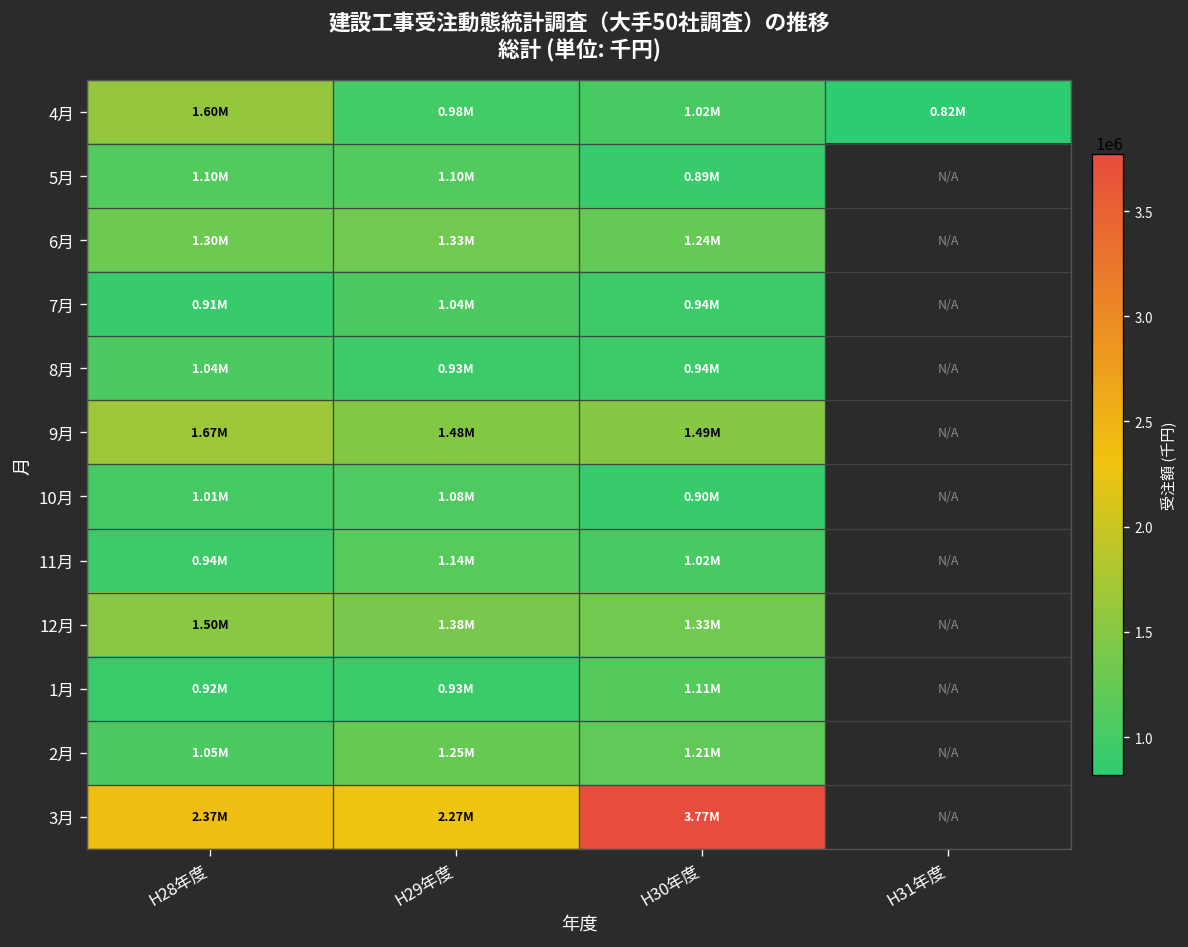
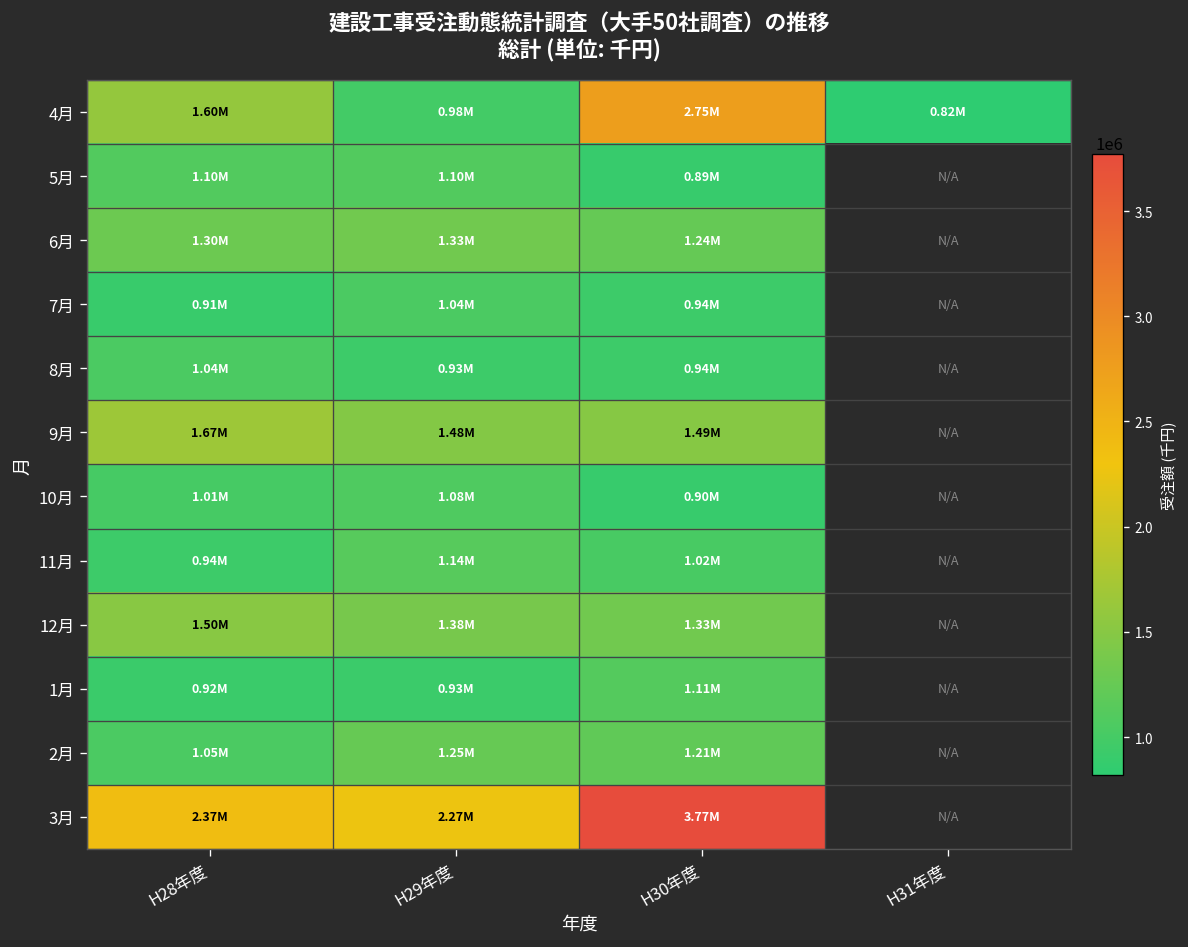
  {
    "4月": {
      "H28年度": "1.60M",
      "H29年度": "0.98M",
-     "H30年度": "1.02M",
+     "H30年度": "2.75M",
      "H31年度": "0.82M"
    },
    "5月": {
      "H28年度": "1.10M",
      "H29年度": "1.10M",
      "H30年度": "0.89M"
    },
    "6月": {
      "H28年度": "1.30M",
      "H29年度": "1.33M",
      "H30年度": "1.24M"
    },
    "7月": {
      "H28年度": "0.91M",
      "H29年度": "1.04M",
      "H30年度": "0.94M"
    },
    "8月": {
      "H28年度": "1.04M",
      "H29年度": "0.93M",
      "H30年度": "0.94M"
    },
    "9月": {
      "H28年度": "1.67M",
      "H29年度": "1.48M",
      "H30年度": "1.49M"
    },
    "10月": {
      "H28年度": "1.01M",
      "H29年度": "1.08M",
      "H30年度": "0.90M"
    },
    "11月": {
      "H28年度": "0.94M",
      "H29年度": "1.14M",
      "H30年度": "1.02M"
    },
    "12月": {
      "H28年度": "1.50M",
      "H29年度": "1.38M",
      "H30年度": "1.33M"
    },
    "1月": {
      "H28年度": "0.92M",
      "H29年度": "0.93M",
      "H30年度": "1.11M"
    },
    "2月": {
      "H28年度": "1.05M",
      "H29年度": "1.25M",
      "H30年度": "1.21M"
    },
    "3月": {
      "H28年度": "2.37M",
      "H29年度": "2.27M",
      "H30年度": "3.77M"
    }
  }
